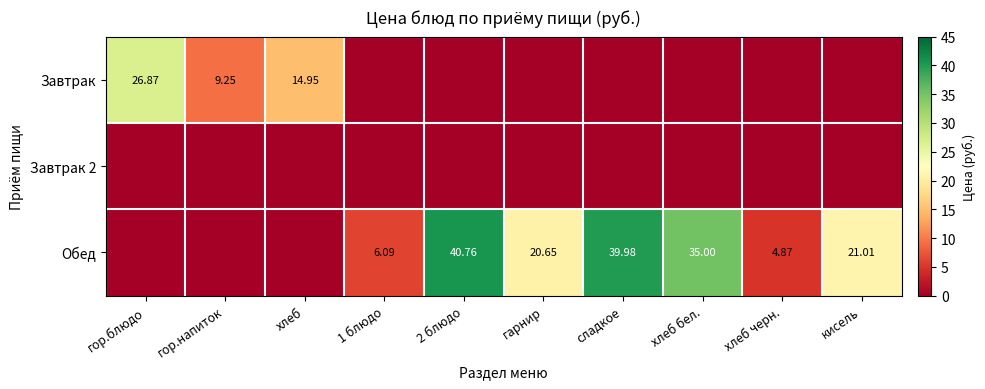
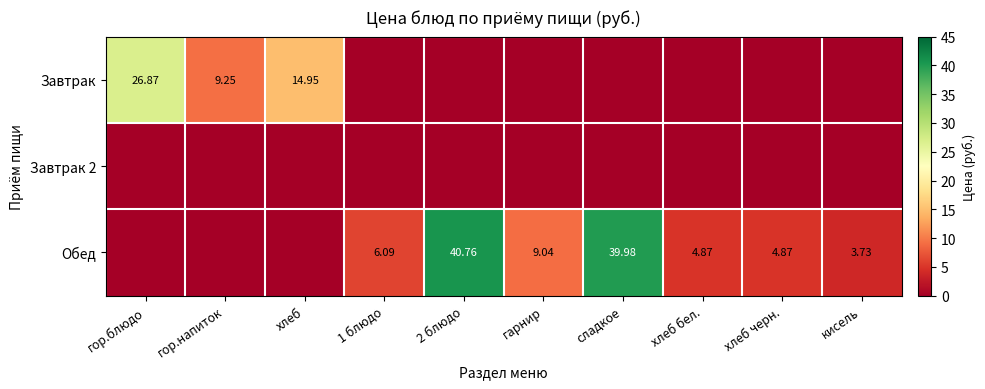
  {
    "Завтрак": {
      "гор.блюдо": 26.87,
      "гор.напиток": 9.25,
      "хлеб": 14.95
    },
    "Обед": {
      "1 блюдо": 6.09,
      "2 блюдо": 40.76,
-     "гарнир": 20.65,
+     "гарнир": 9.04,
      "сладкое": 39.98,
-     "хлеб бел.": 35.00,
+     "хлеб бел.": 4.87,
      "хлеб черн.": 4.87,
-     "кисель": 21.01
+     "кисель": 3.73
    }
  }
